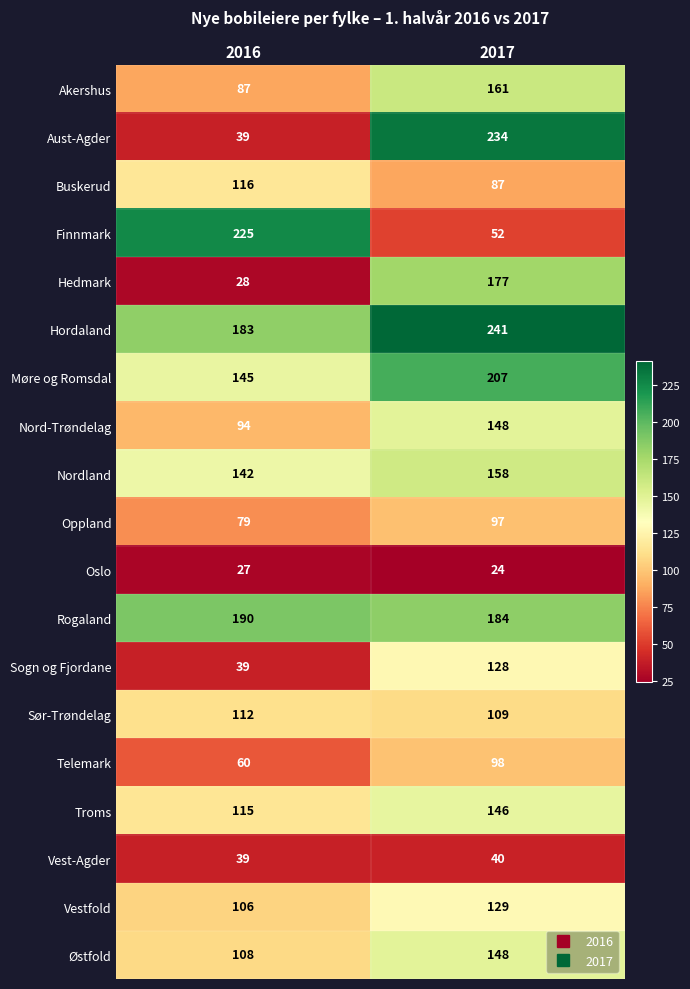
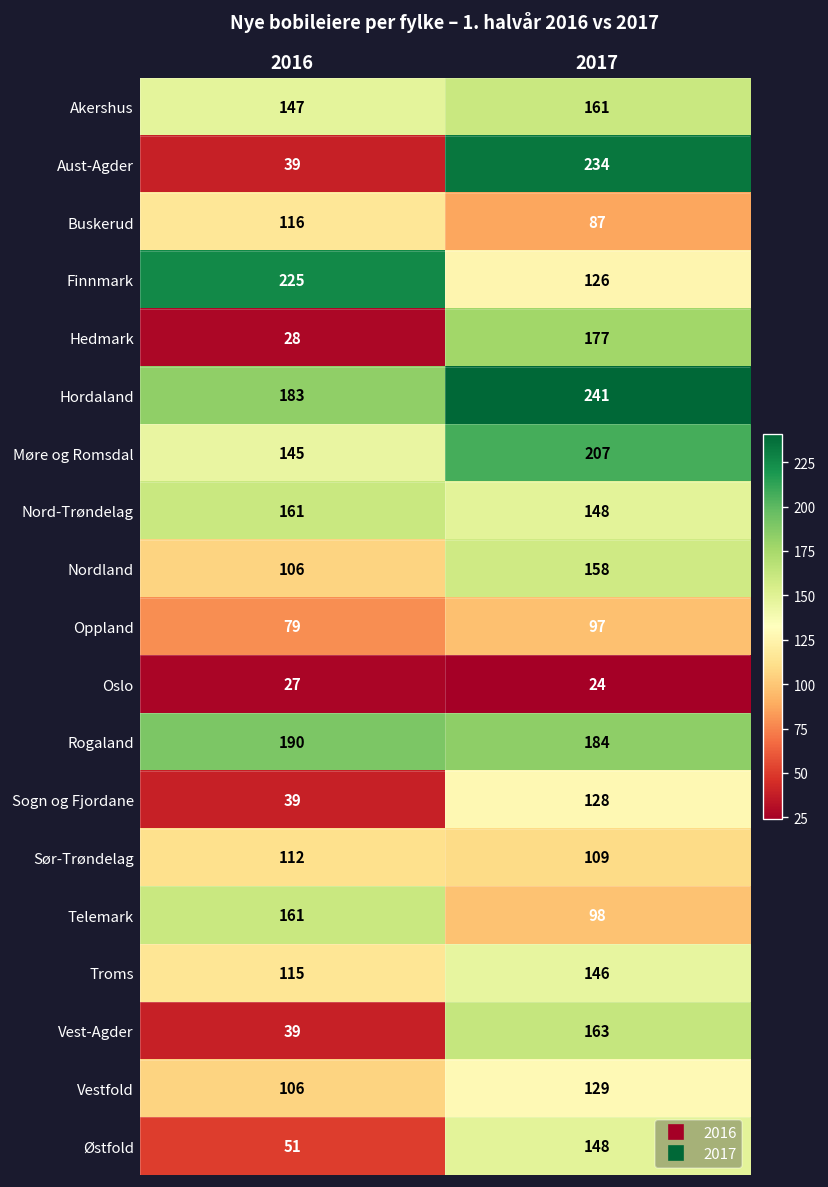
  {
    "Akershus": {
-     "2016": 87,
+     "2016": 147,
      "2017": 161
    },
    "Aust-Agder": {
      "2016": 39,
      "2017": 234
    },
    "Buskerud": {
      "2016": 116,
      "2017": 87
    },
    "Finnmark": {
      "2016": 225,
-     "2017": 52
+     "2017": 126
    },
    "Hedmark": {
      "2016": 28,
      "2017": 177
    },
    "Hordaland": {
      "2016": 183,
      "2017": 241
    },
    "Møre og Romsdal": {
      "2016": 145,
      "2017": 207
    },
    "Nord-Trøndelag": {
-     "2016": 94,
+     "2016": 161,
      "2017": 148
    },
    "Nordland": {
-     "2016": 142,
+     "2016": 106,
      "2017": 158
    },
    "Oppland": {
      "2016": 79,
      "2017": 97
    },
    "Oslo": {
      "2016": 27,
      "2017": 24
    },
    "Rogaland": {
      "2016": 190,
      "2017": 184
    },
    "Sogn og Fjordane": {
      "2016": 39,
      "2017": 128
    },
    "Sør-Trøndelag": {
      "2016": 112,
      "2017": 109
    },
    "Telemark": {
-     "2016": 60,
+     "2016": 161,
      "2017": 98
    },
    "Troms": {
      "2016": 115,
      "2017": 146
    },
    "Vest-Agder": {
      "2016": 39,
-     "2017": 40
+     "2017": 163
    },
    "Vestfold": {
      "2016": 106,
      "2017": 129
    },
    "Østfold": {
-     "2016": 108,
+     "2016": 51,
      "2017": 148
    }
  }
